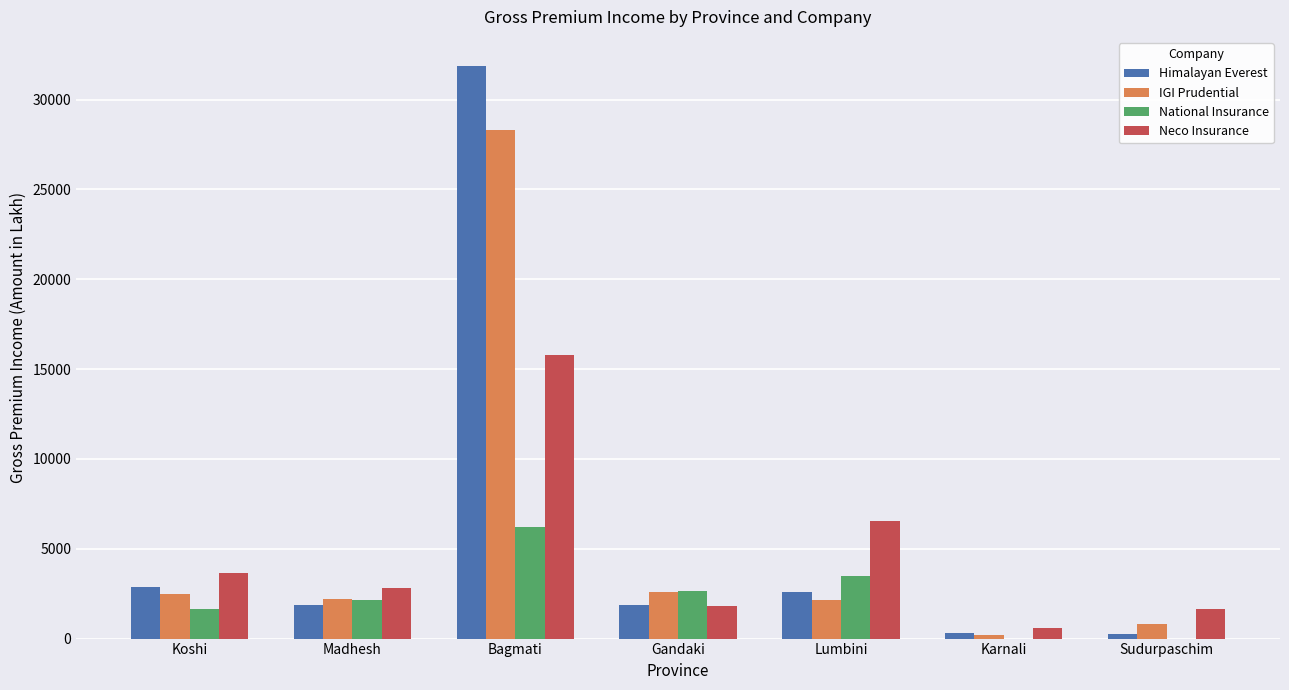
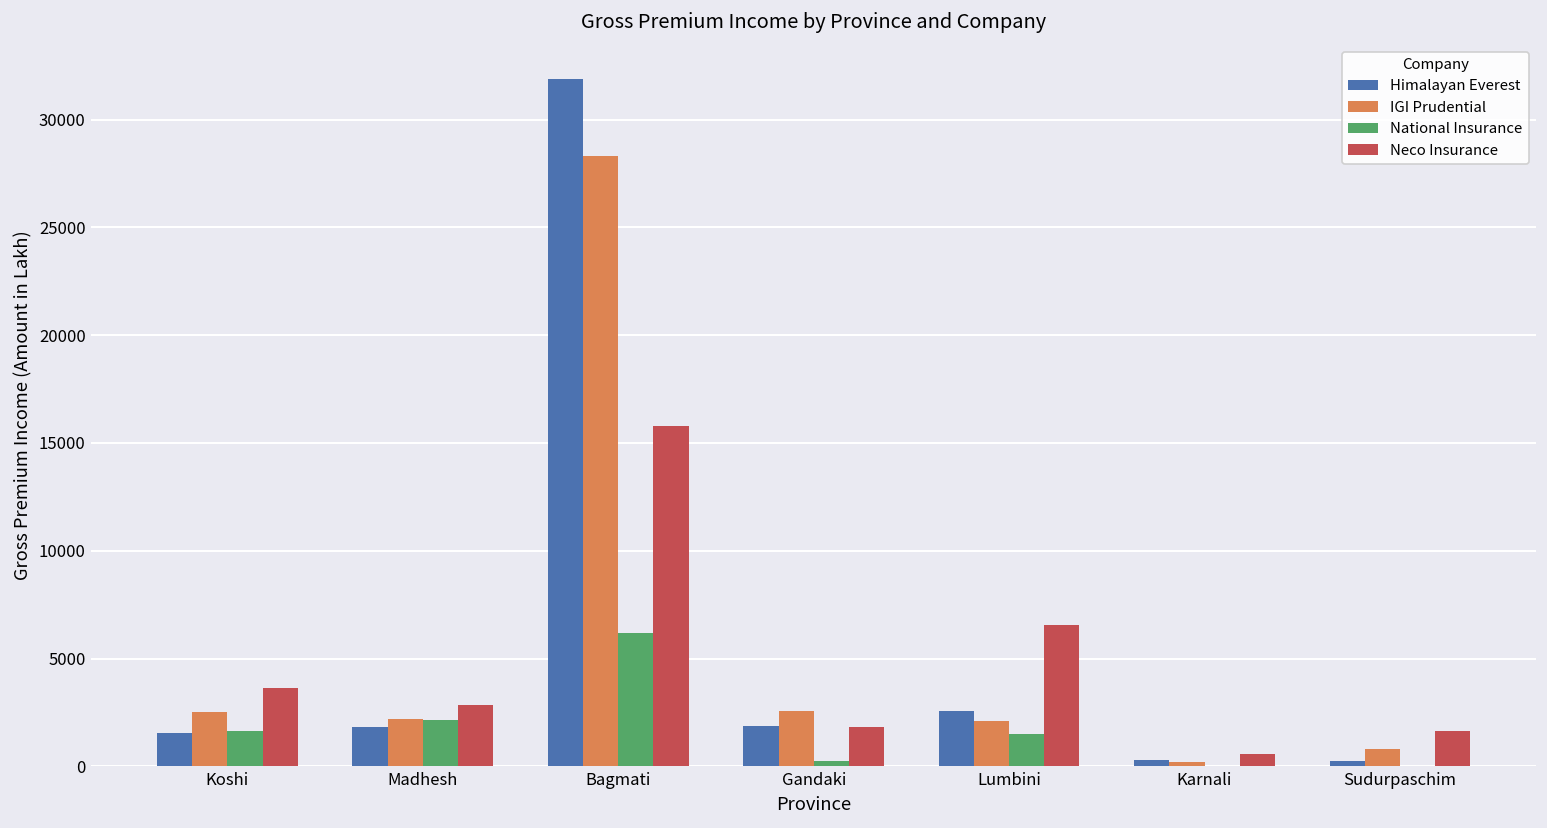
  {
    "Himalayan Everest": {
-     "Koshi": 2800,
+     "Koshi": 1500,
      "Madhesh": 1800,
      "Bagmati": 31900,
      "Gandaki": 1900,
      "Lumbini": 2600,
      "Karnali": 300,
      "Sudurpaschim": 200
    },
    "National Insurance": {
      "Koshi": 1600,
      "Madhesh": 2100,
      "Bagmati": 6200,
-     "Gandaki": 2700,
-     "Lumbini": 3500,
+     "Gandaki": 200,
+     "Lumbini": 1500,
      "Karnali": 0,
      "Sudurpaschim": 0
    }
  }
